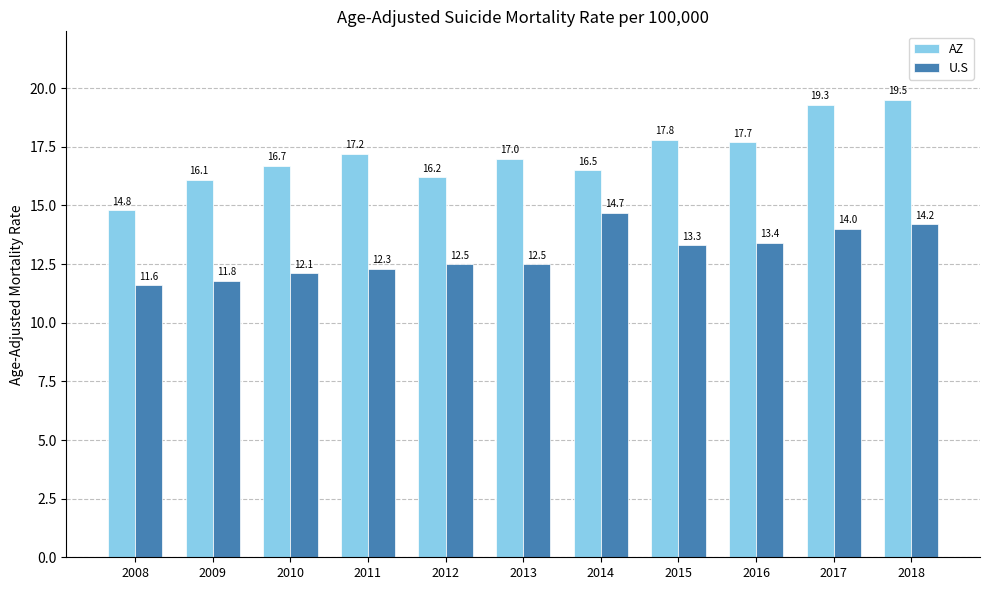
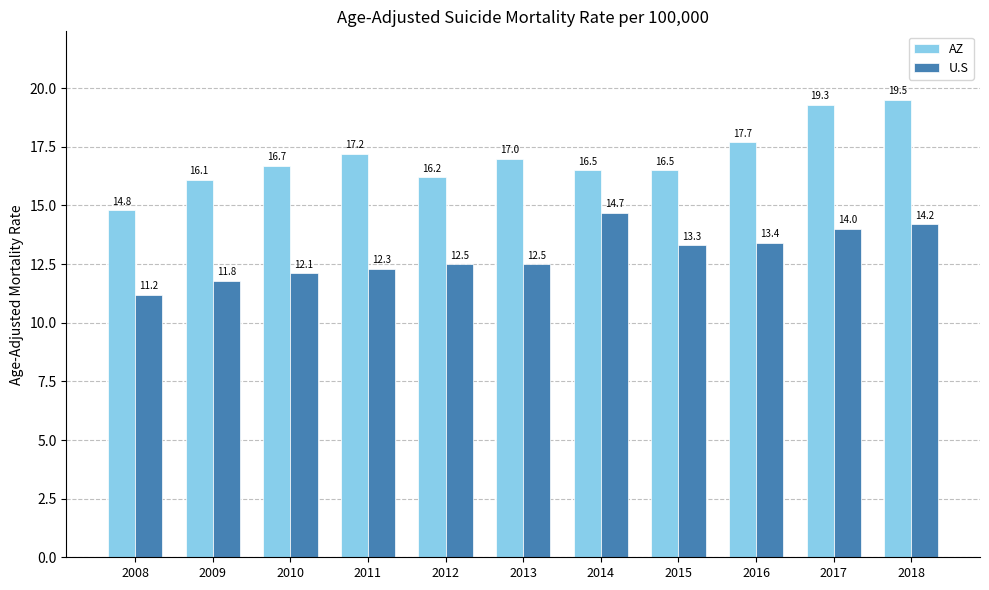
  {
    "AZ": {
      "2008": 14.8,
      "2009": 16.1,
      "2010": 16.7,
      "2011": 17.2,
      "2012": 16.2,
      "2013": 17.0,
      "2014": 16.5,
-     "2015": 17.8,
+     "2015": 16.5,
      "2016": 17.7,
      "2017": 19.3,
      "2018": 19.5
    },
    "U.S": {
-     "2008": 11.6,
+     "2008": 11.2,
      "2009": 11.8,
      "2010": 12.1,
      "2011": 12.3,
      "2012": 12.5,
      "2013": 12.5,
      "2014": 14.7,
      "2015": 13.3,
      "2016": 13.4,
      "2017": 14.0,
      "2018": 14.2
    }
  }
